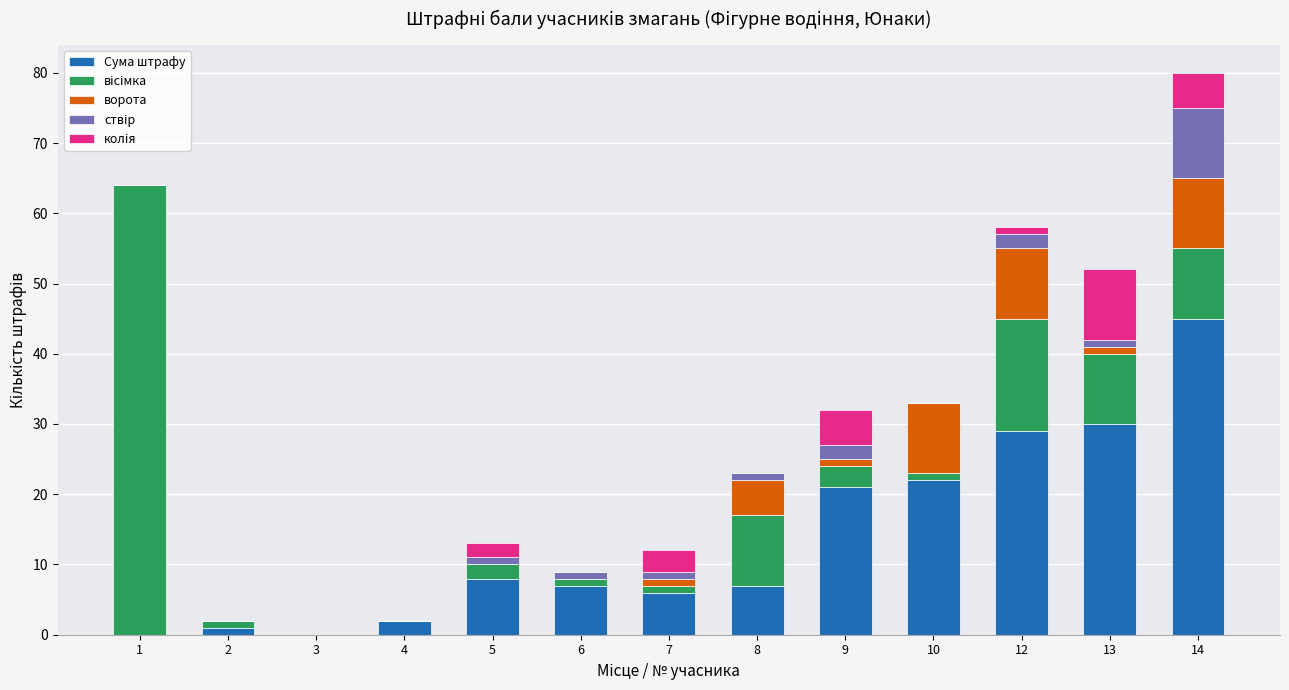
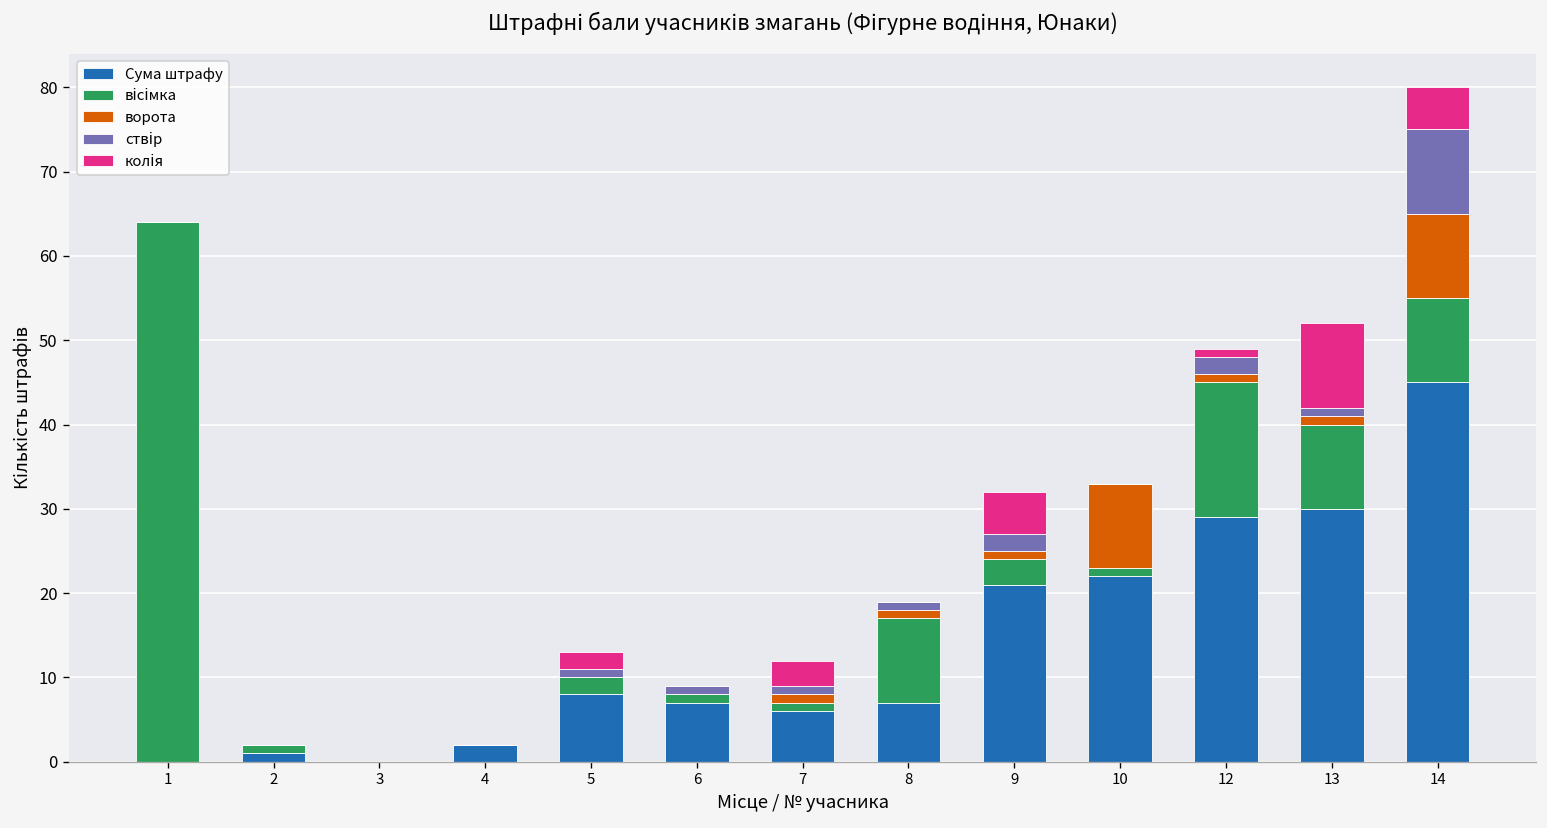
  {
    "Сума штрафу": {
      "1": 0,
      "2": 1,
      "3": 0,
      "4": 2,
      "5": 8,
      "6": 7,
      "7": 6,
      "8": 7,
      "9": 21,
      "10": 22,
      "12": 29,
      "13": 30,
      "14": 45
    },
    "вісімка": {
      "1": 64,
      "2": 1,
      "3": 0,
      "4": 0,
      "5": 2,
      "6": 1,
      "7": 1,
      "8": 10,
      "9": 3,
      "10": 1,
      "12": 16,
      "13": 10,
      "14": 10
    },
    "ворота": {
      "1": 0,
      "2": 0,
      "3": 0,
      "4": 0,
      "5": 0,
      "6": 0,
      "7": 1,
-     "8": 5,
+     "8": 1,
      "9": 1,
      "10": 10,
-     "12": 10,
+     "12": 1,
      "13": 1,
      "14": 10
    },
    "ствір": {
      "1": 0,
      "2": 0,
      "3": 0,
      "4": 0,
      "5": 1,
      "6": 1,
      "7": 1,
      "8": 1,
      "9": 2,
      "10": 0,
      "12": 2,
      "13": 1,
      "14": 10
    },
    "колія": {
      "1": 0,
      "2": 0,
      "3": 0,
      "4": 0,
      "5": 2,
      "6": 0,
      "7": 3,
      "8": 0,
      "9": 5,
      "10": 0,
      "12": 1,
      "13": 10,
      "14": 5
    }
  }
